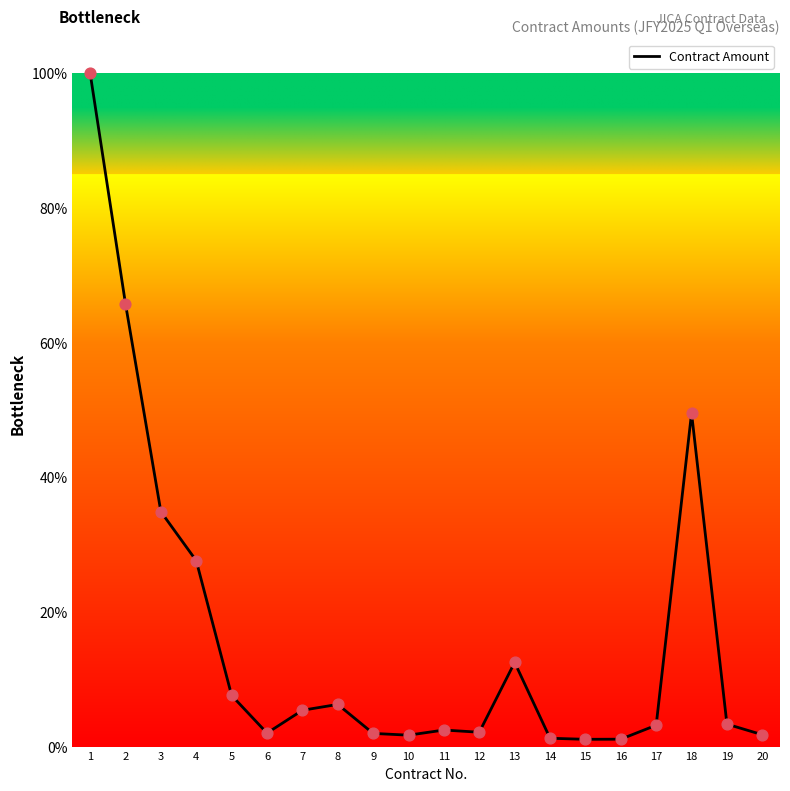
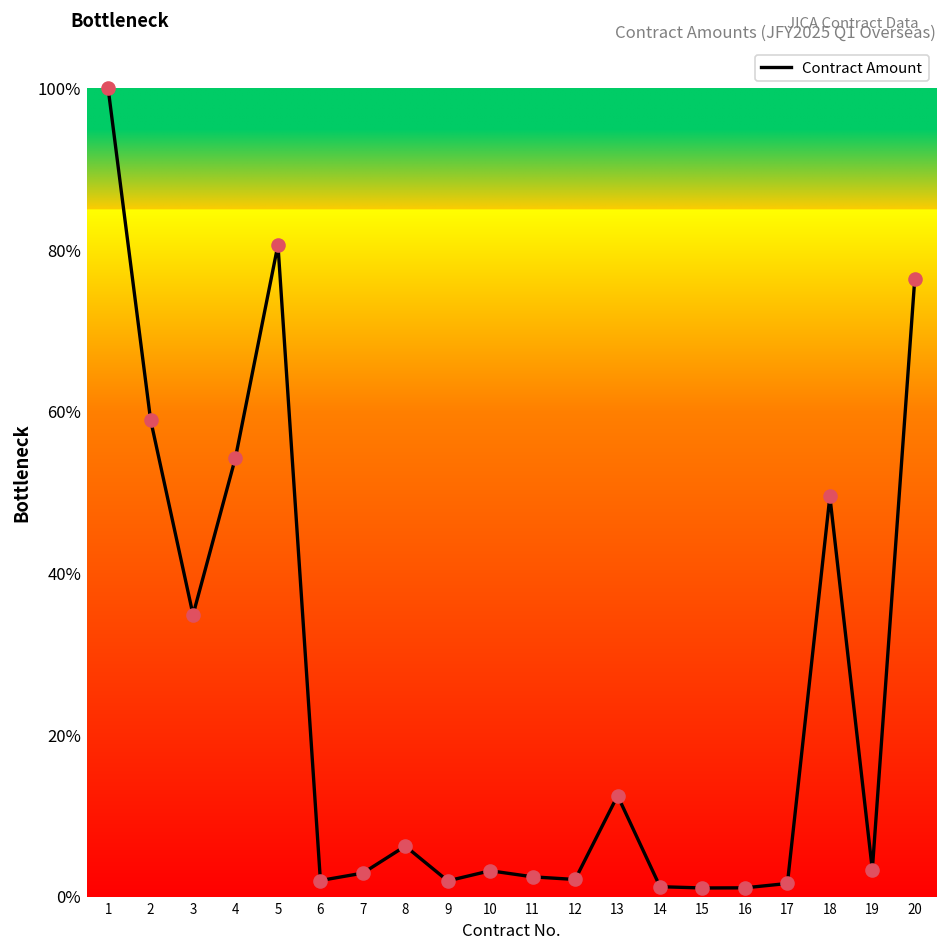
  {
    "1": "100%",
-   "2": "66%",
+   "2": "59%",
    "3": "35%",
-   "4": "28%",
-   "5": "8%",
+   "4": "54%",
+   "5": "81%",
    "6": "2%",
-   "7": "5%",
+   "7": "3%",
    "8": "6%",
    "9": "2%",
-   "10": "2%",
+   "10": "3%",
    "11": "2%",
    "12": "2%",
    "13": "12%",
    "14": "1%",
    "15": "1%",
    "16": "1%",
-   "17": "3%",
+   "17": "2%",
    "18": "50%",
    "19": "3%",
-   "20": "2%"
+   "20": "76%"
  }
